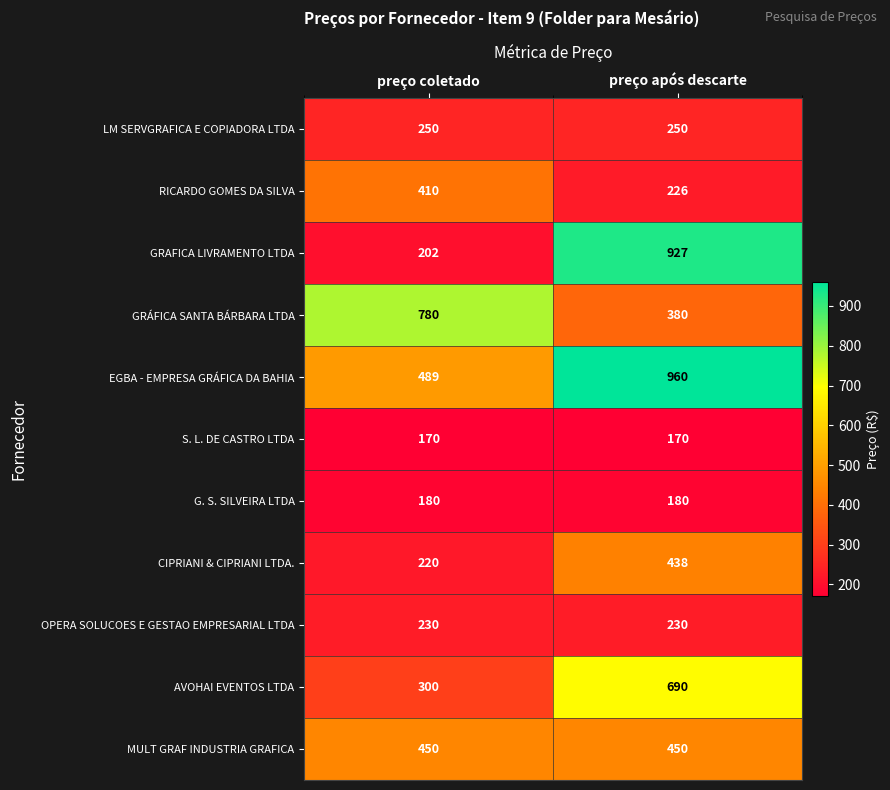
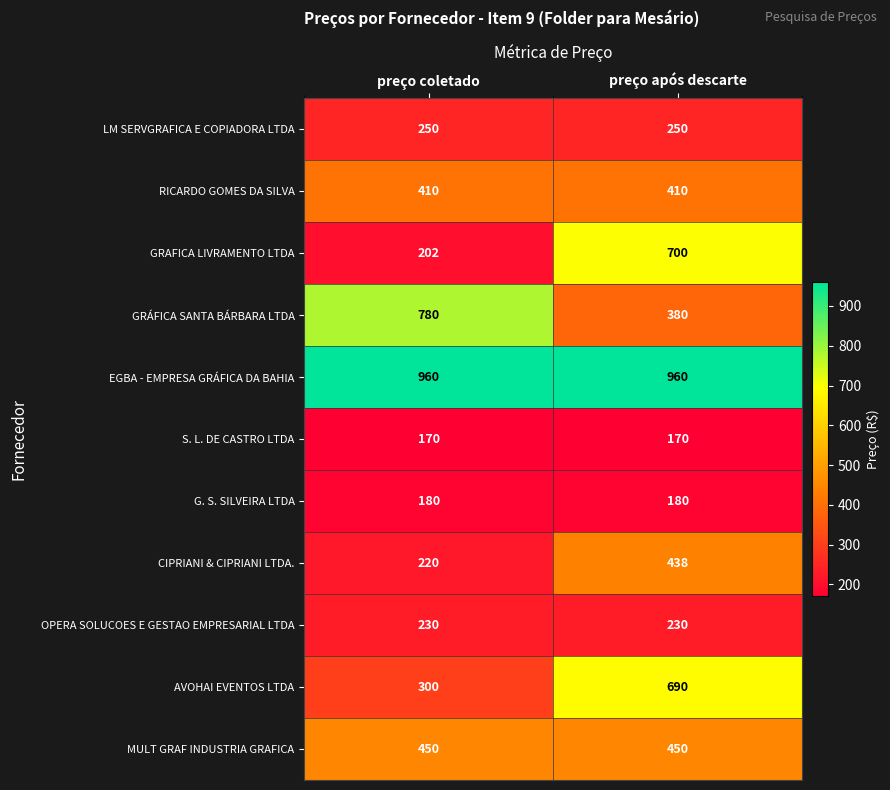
  {
    "LM SERVGRAFICA E COPIADORA LTDA": {
      "preço coletado": 250,
      "preço após descarte": 250
    },
    "RICARDO GOMES DA SILVA": {
      "preço coletado": 410,
-     "preço após descarte": 226
+     "preço após descarte": 410
    },
    "GRAFICA LIVRAMENTO LTDA": {
      "preço coletado": 202,
-     "preço após descarte": 927
+     "preço após descarte": 700
    },
    "GRÁFICA SANTA BÁRBARA LTDA": {
      "preço coletado": 780,
      "preço após descarte": 380
    },
    "EGBA - EMPRESA GRÁFICA DA BAHIA": {
-     "preço coletado": 489,
+     "preço coletado": 960,
      "preço após descarte": 960
    },
    "S. L. DE CASTRO LTDA": {
      "preço coletado": 170,
      "preço após descarte": 170
    },
    "G. S. SILVEIRA LTDA": {
      "preço coletado": 180,
      "preço após descarte": 180
    },
    "CIPRIANI & CIPRIANI LTDA.": {
      "preço coletado": 220,
      "preço após descarte": 438
    },
    "OPERA SOLUCOES E GESTAO EMPRESARIAL LTDA": {
      "preço coletado": 230,
      "preço após descarte": 230
    },
    "AVOHAI EVENTOS LTDA": {
      "preço coletado": 300,
      "preço após descarte": 690
    },
    "MULT GRAF INDUSTRIA GRAFICA": {
      "preço coletado": 450,
      "preço após descarte": 450
    }
  }
